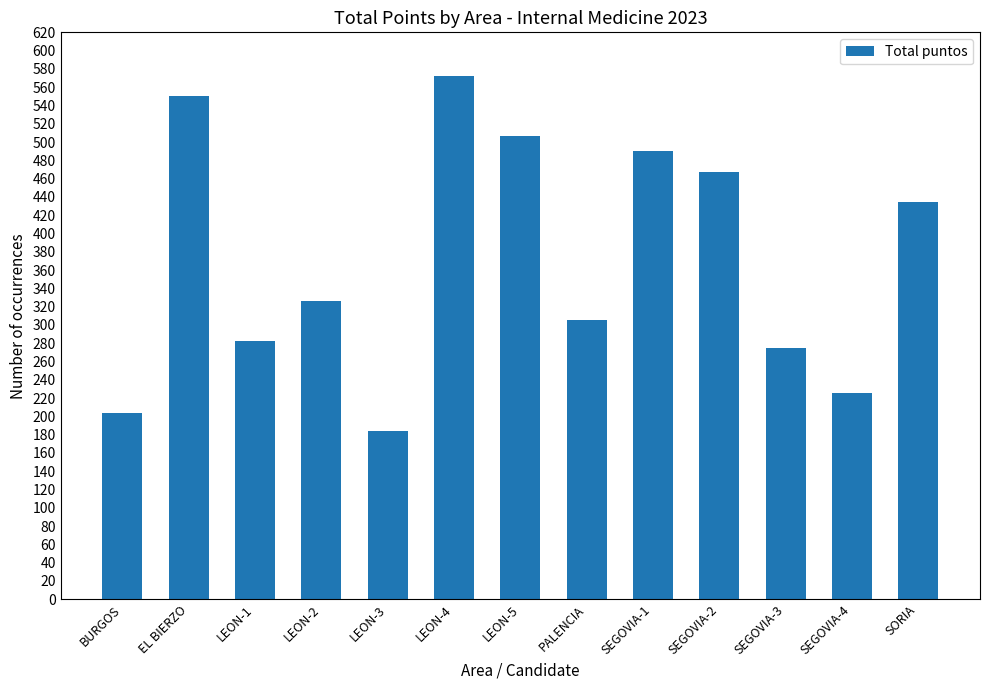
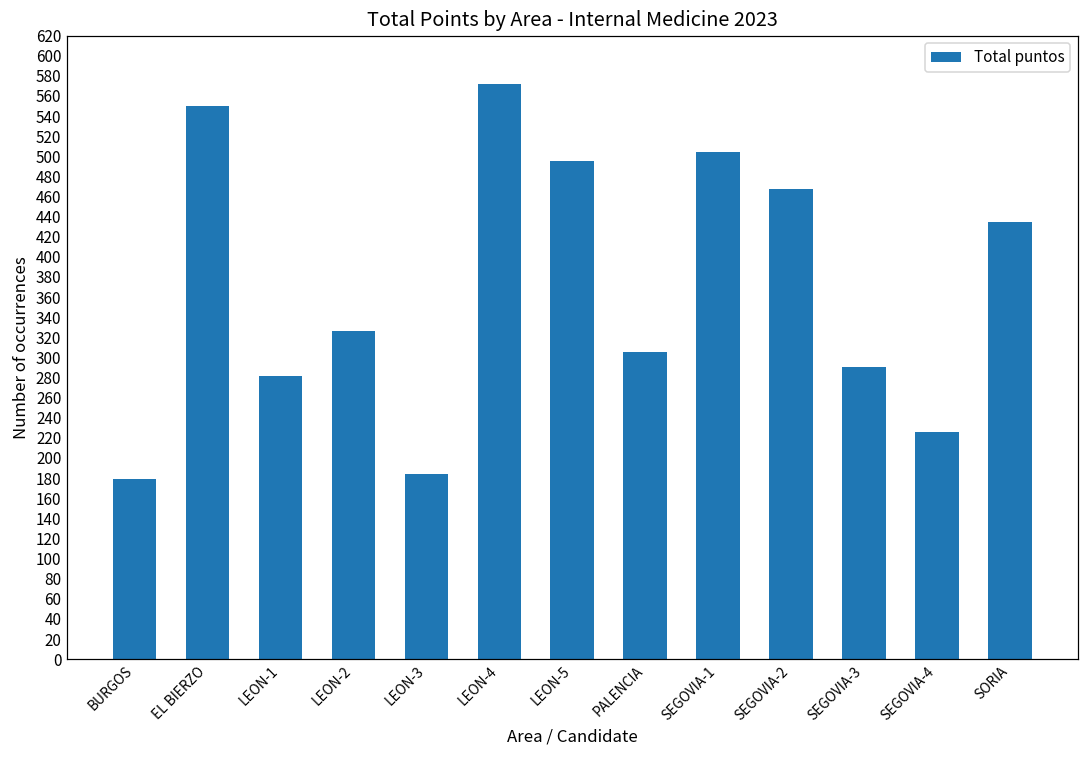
  {
-   "BURGOS": 200,
+   "BURGOS": 180,
    "EL BIERZO": 550,
    "LEON-1": 280,
    "LEON-2": 330,
    "LEON-3": 180,
    "LEON-4": 570,
-   "LEON-5": 510,
+   "LEON-5": 500,
    "PALENCIA": 310,
-   "SEGOVIA-1": 490,
+   "SEGOVIA-1": 500,
    "SEGOVIA-2": 470,
-   "SEGOVIA-3": 270,
+   "SEGOVIA-3": 290,
    "SEGOVIA-4": 230,
    "SORIA": 430
  }
